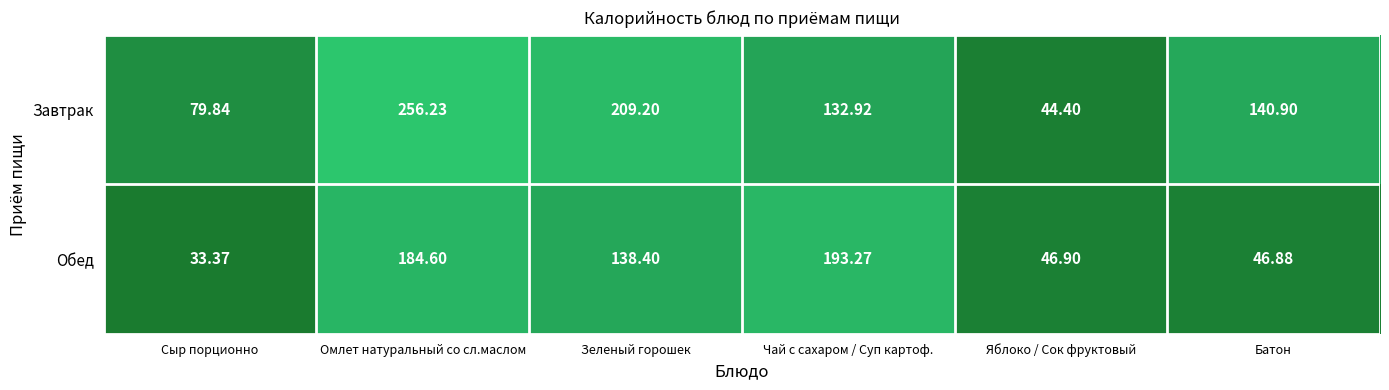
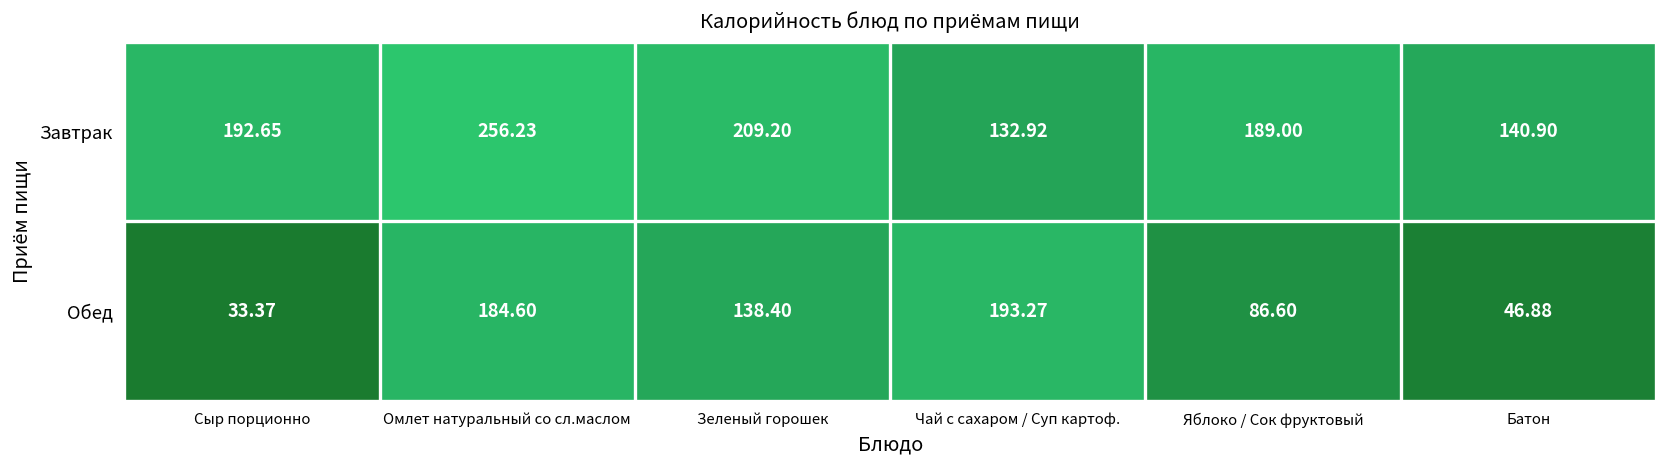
  {
    "Завтрак": {
-     "Сыр порционно": 79.84,
+     "Сыр порционно": 192.65,
      "Омлет натуральный со сл.маслом": 256.23,
      "Зеленый горошек": 209.20,
      "Чай с сахаром / Суп картоф.": 132.92,
-     "Яблоко / Сок фруктовый": 44.40,
+     "Яблоко / Сок фруктовый": 189.00,
      "Батон": 140.90
    },
    "Обед": {
      "Сыр порционно": 33.37,
      "Омлет натуральный со сл.маслом": 184.60,
      "Зеленый горошек": 138.40,
      "Чай с сахаром / Суп картоф.": 193.27,
-     "Яблоко / Сок фруктовый": 46.90,
+     "Яблоко / Сок фруктовый": 86.60,
      "Батон": 46.88
    }
  }
